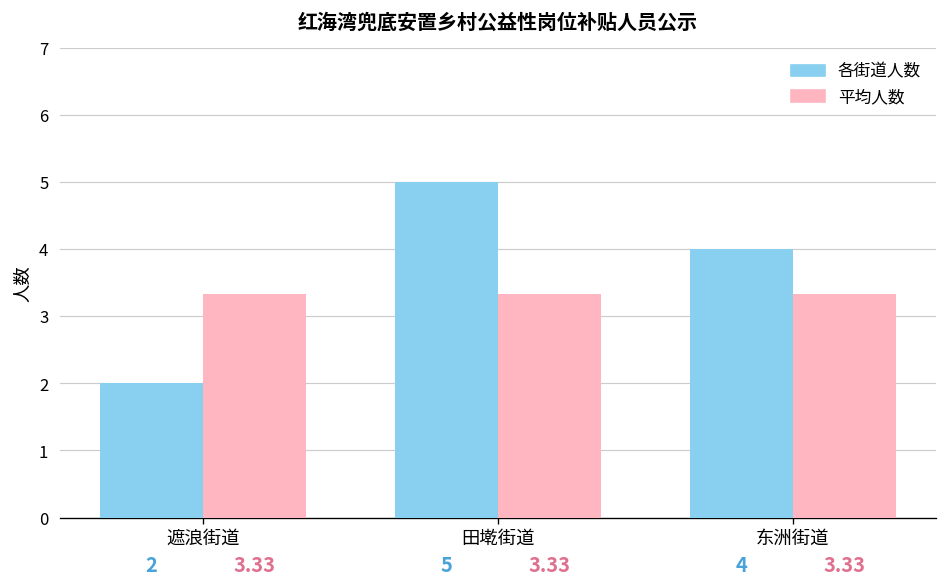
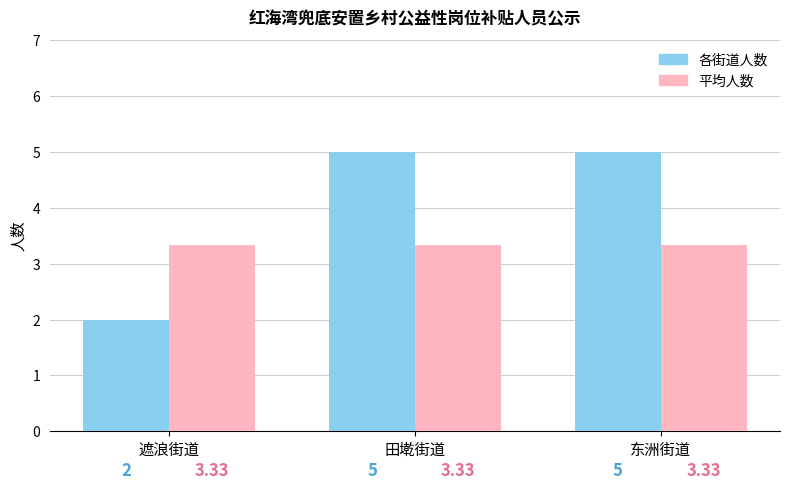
  {
    "各街道人数": {
-     "东洲街道": 4
+     "东洲街道": 5
    },
    "平均人数": {
      "遮浪街道": 3.3,
      "田墘街道": 3.3,
      "东洲街道": 3.3
    }
  }
